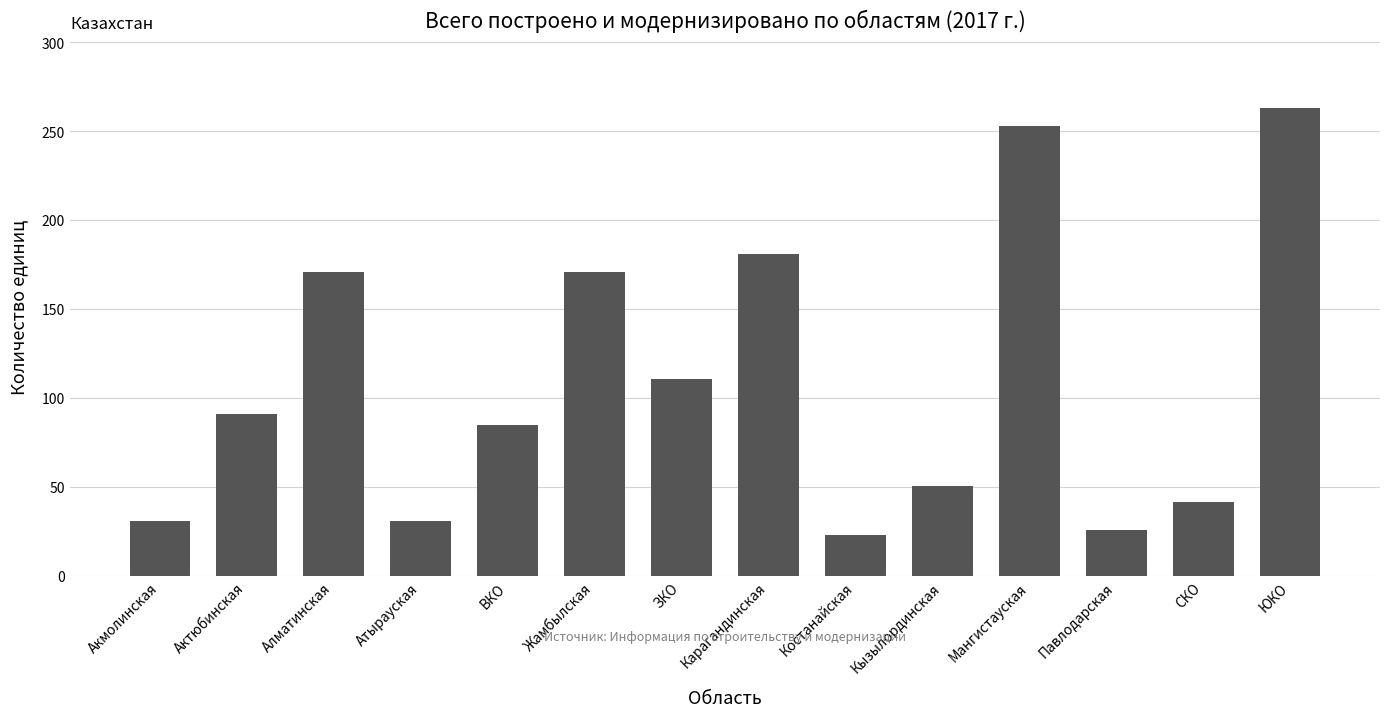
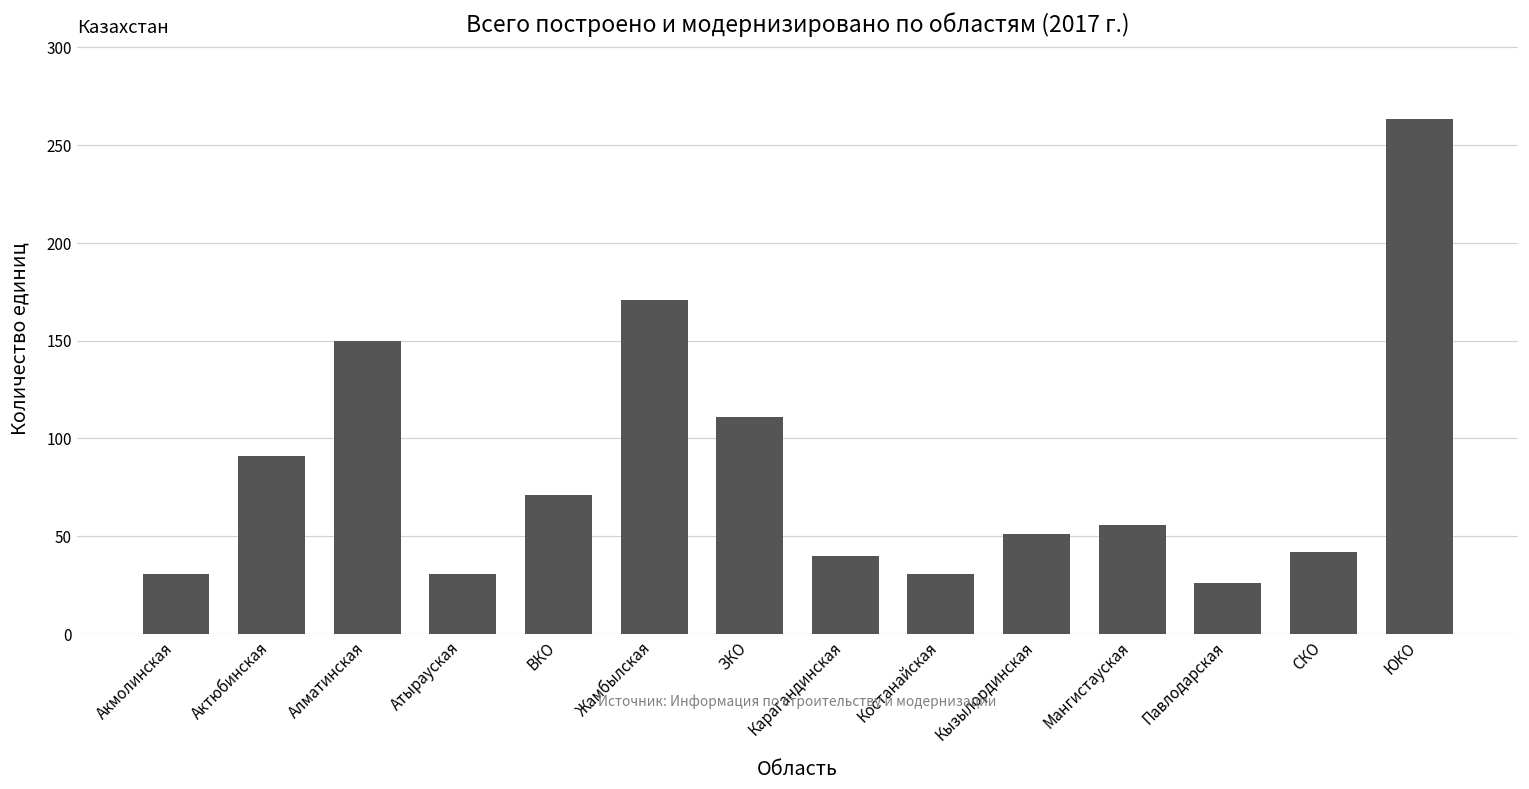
  {
    "Акмолинская": 31,
    "Актюбинская": 91,
-   "Алматинская": 171,
+   "Алматинская": 150,
    "Атырауская": 31,
-   "ВКО": 85,
+   "ВКО": 71,
    "Жамбылская": 171,
    "ЗКО": 111,
-   "Карагандинская": 181,
-   "Костанайская": 23,
+   "Карагандинская": 40,
+   "Костанайская": 31,
    "Кызылординская": 51,
-   "Мангистауская": 253,
+   "Мангистауская": 56,
    "Павлодарская": 26,
    "СКО": 42,
    "ЮКО": 263
  }
